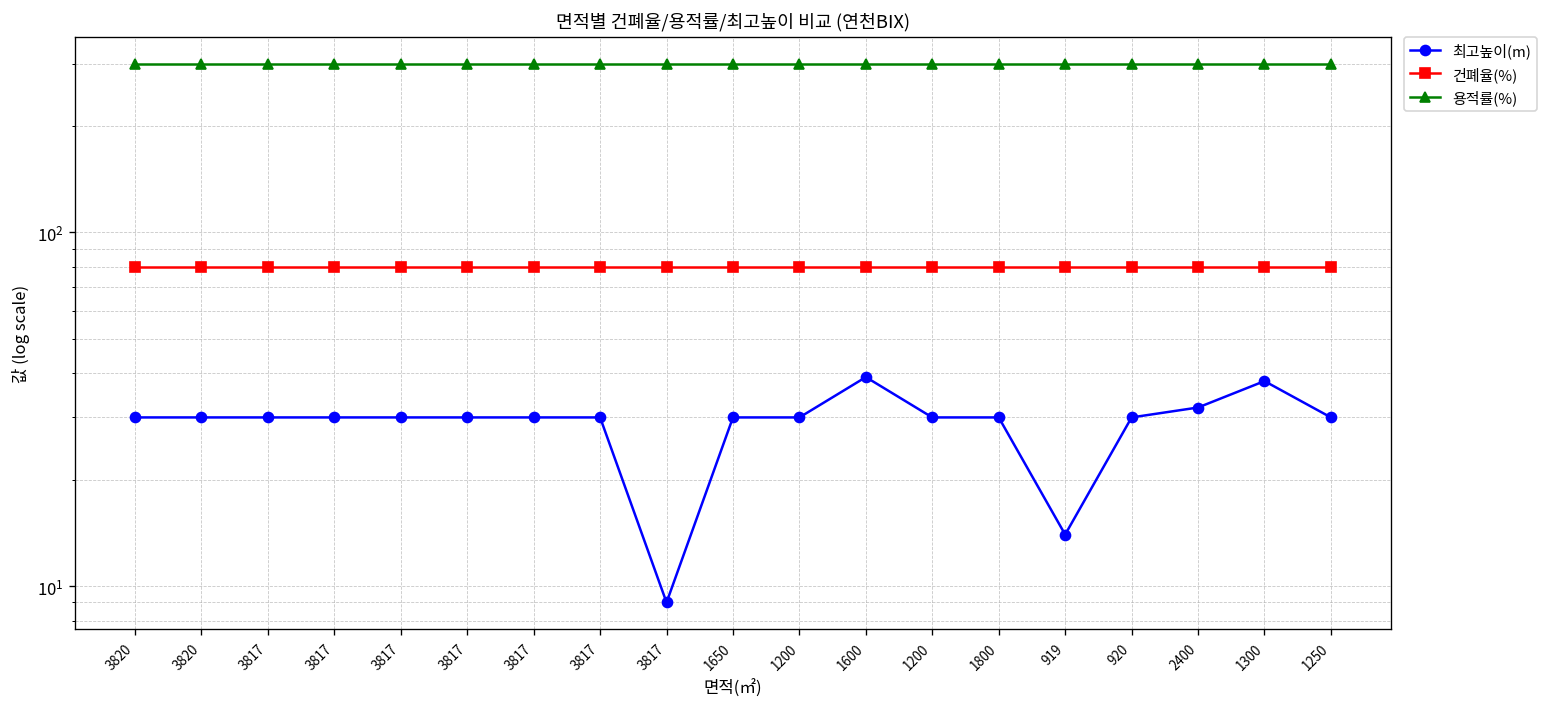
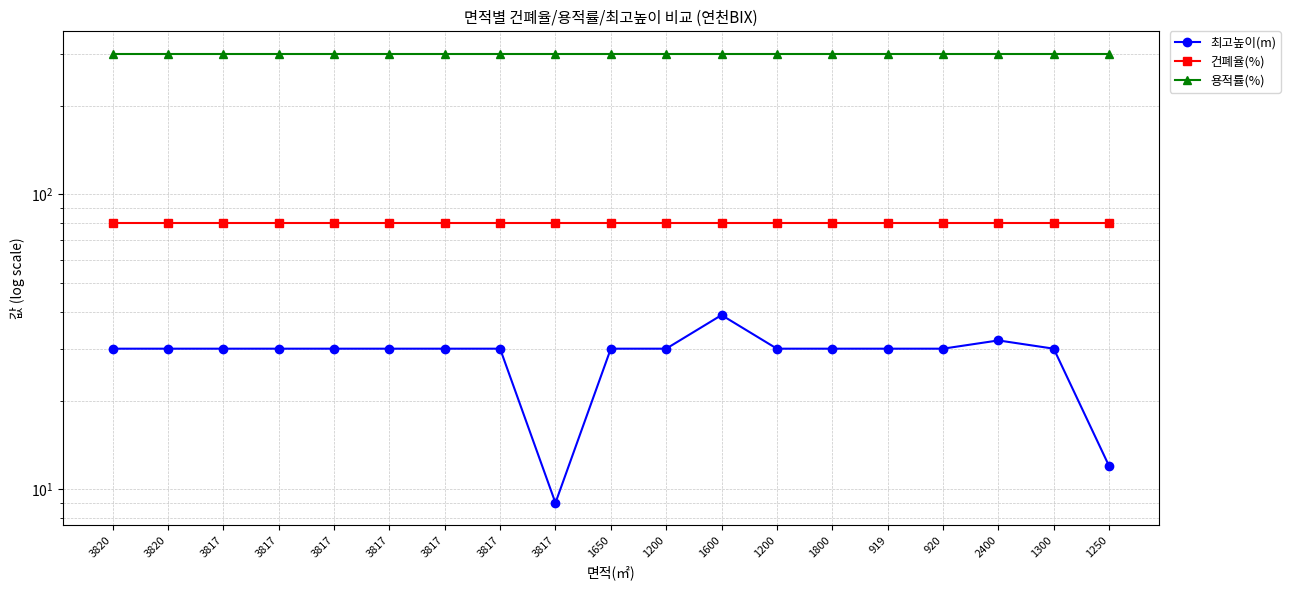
  {
    "최고높이(m)": {
      "1650": 30,
      "1600": 39,
      "1800": 30,
-     "919": 14,
+     "919": 30,
      "920": 30,
      "2400": 32,
-     "1300": 38,
-     "1250": 30
+     "1300": 30,
+     "1250": 12
    },
    "건폐율(%)": {
      "1650": 80,
      "1600": 80,
      "1800": 80,
      "919": 80,
      "920": 80,
      "2400": 80,
      "1300": 80,
      "1250": 80
    },
    "용적률(%)": {
      "1650": 300,
      "1600": 300,
      "1800": 300,
      "919": 300,
      "920": 300,
      "2400": 300,
      "1300": 300,
      "1250": 300
    }
  }
